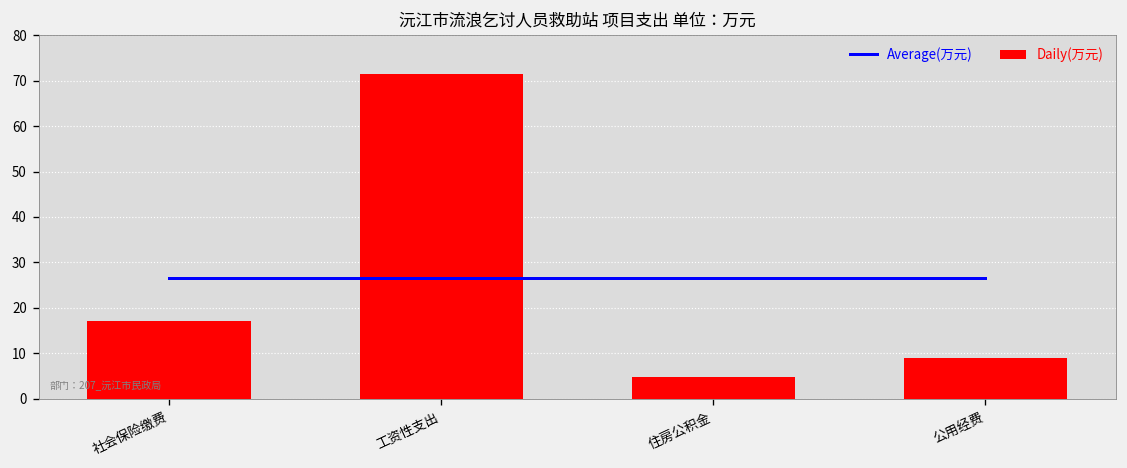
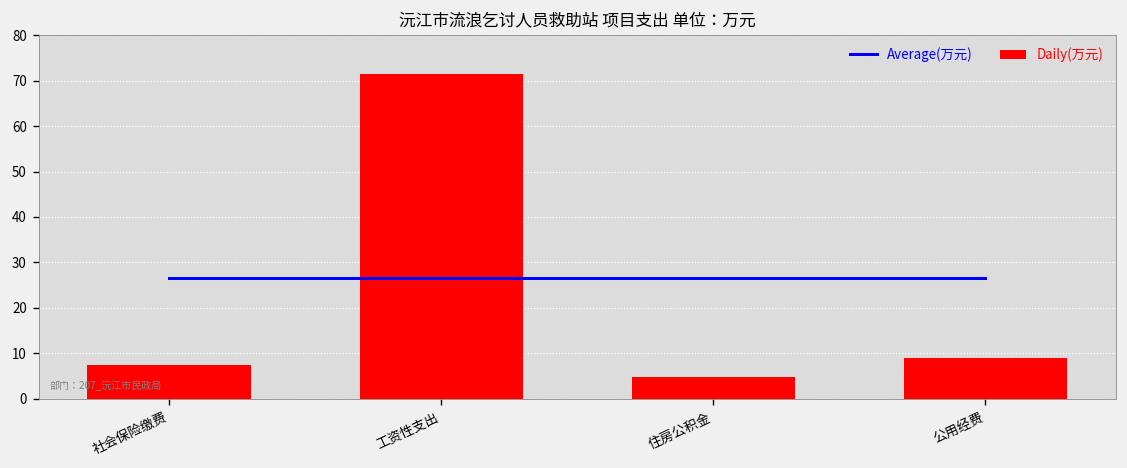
  {
    "Daily(万元)": {
-     "社会保险缴费": 17,
+     "社会保险缴费": 7,
      "工资性支出": 71,
      "住房公积金": 5,
      "公用经费": 9
    },
    "Average(万元)": {
      "社会保险缴费": 27,
      "工资性支出": 27,
      "住房公积金": 27,
      "公用经费": 27
    }
  }
